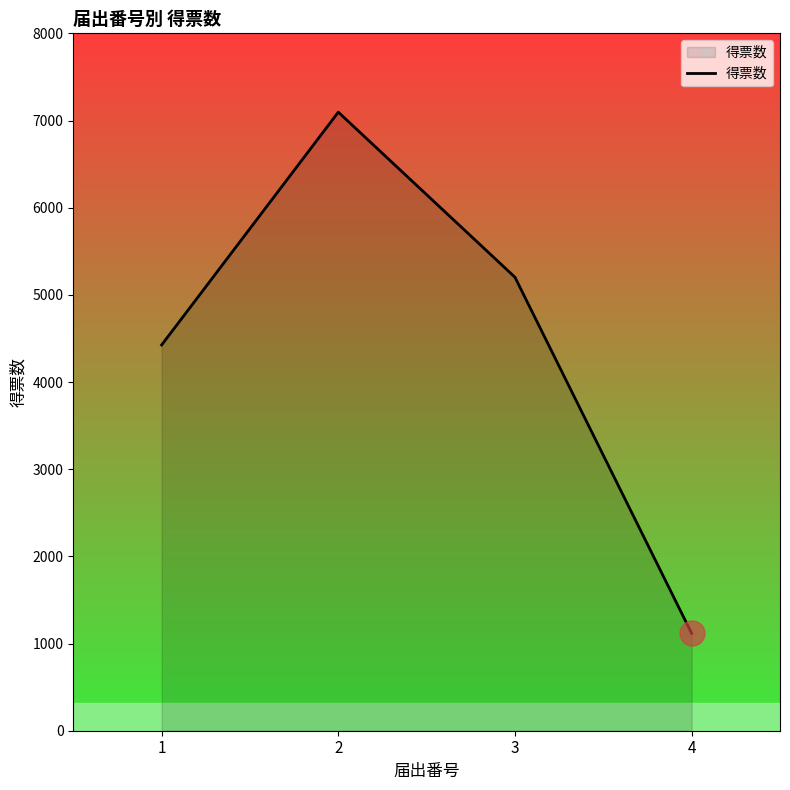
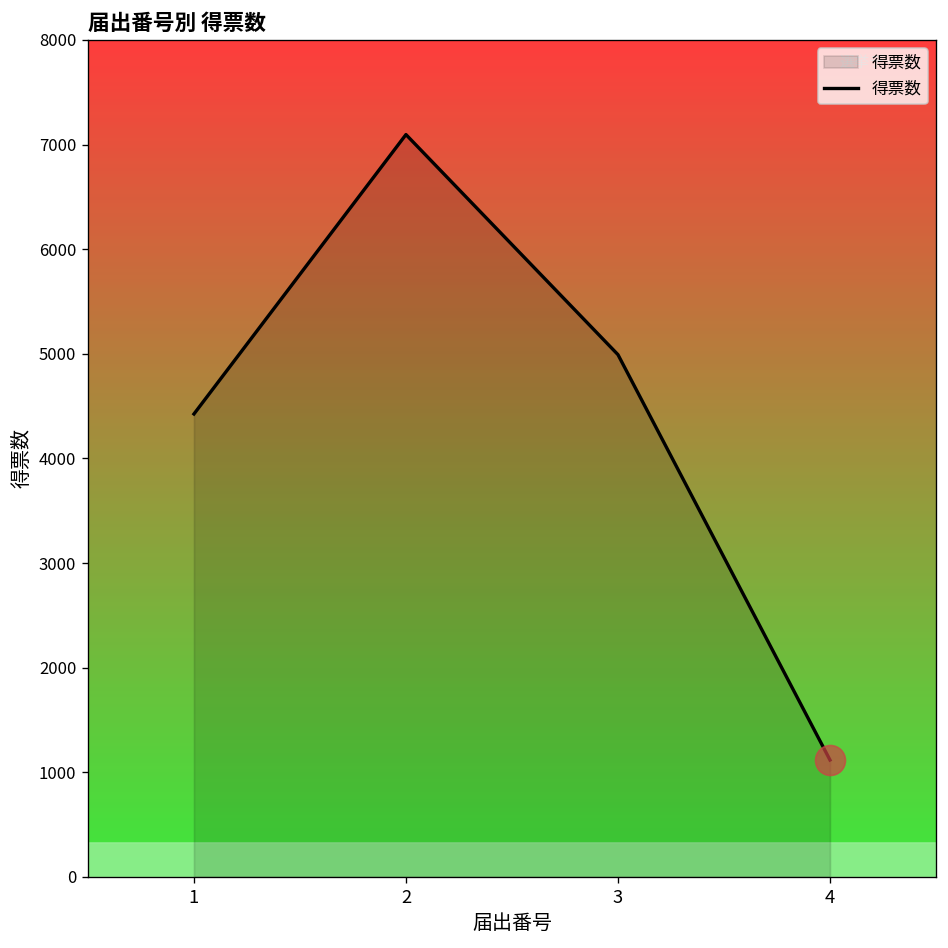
  {
    "得票数": {
      "1": 4400,
      "2": 7100,
-     "3": 5200
+     "3": 5000
    }
  }
